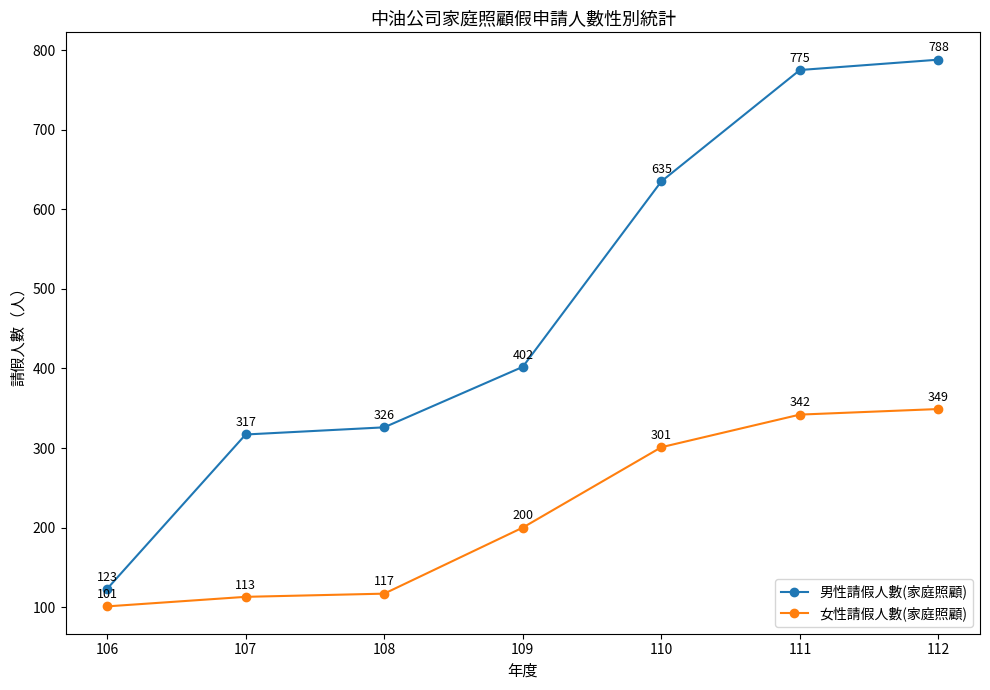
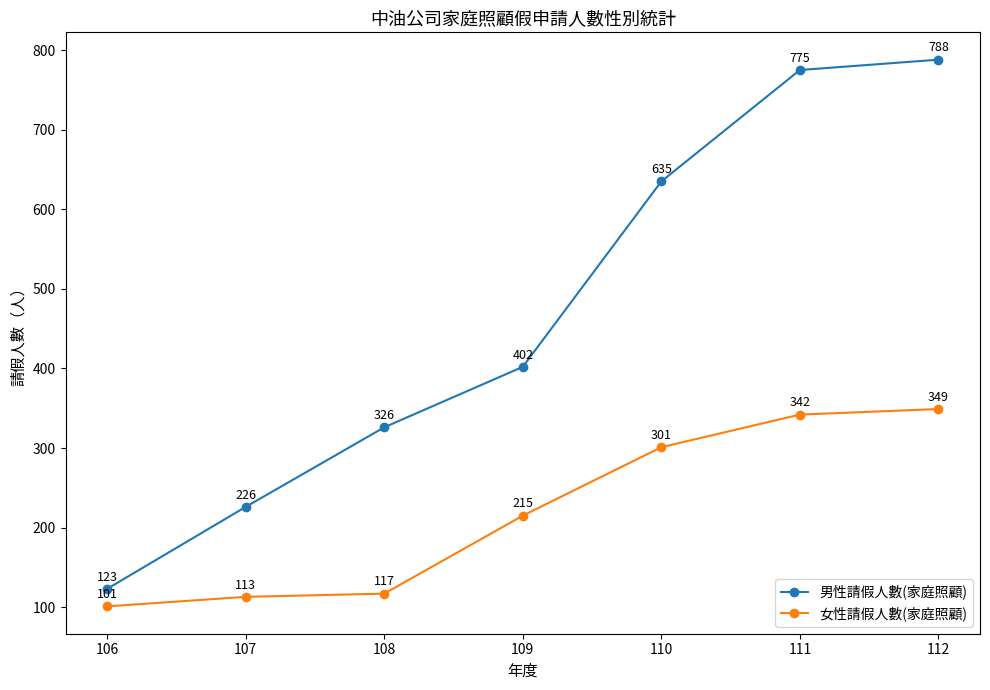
  {
    "男性請假人數(家庭照顧)": {
      "106": 123,
-     "107": 317,
+     "107": 226,
      "108": 326,
      "109": 402,
      "110": 635,
      "111": 775,
      "112": 788
    },
    "女性請假人數(家庭照顧)": {
      "107": 113,
      "108": 117,
-     "109": 200,
+     "109": 215,
      "110": 301,
      "111": 342,
      "112": 349
    }
  }
